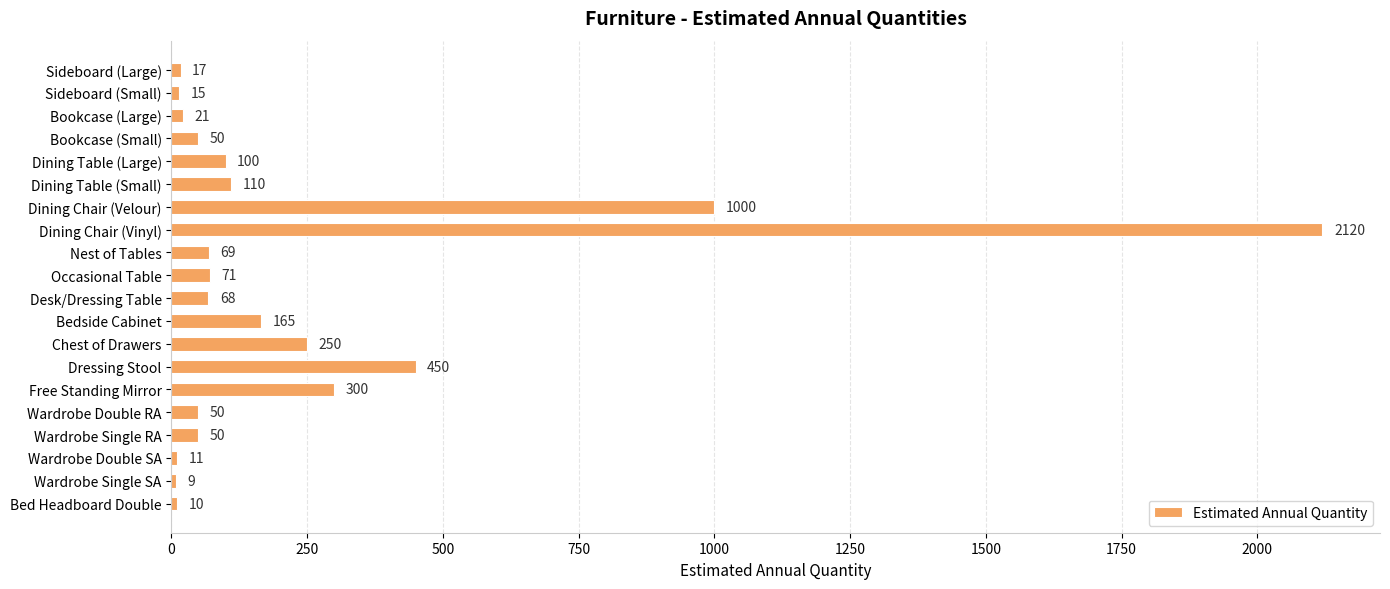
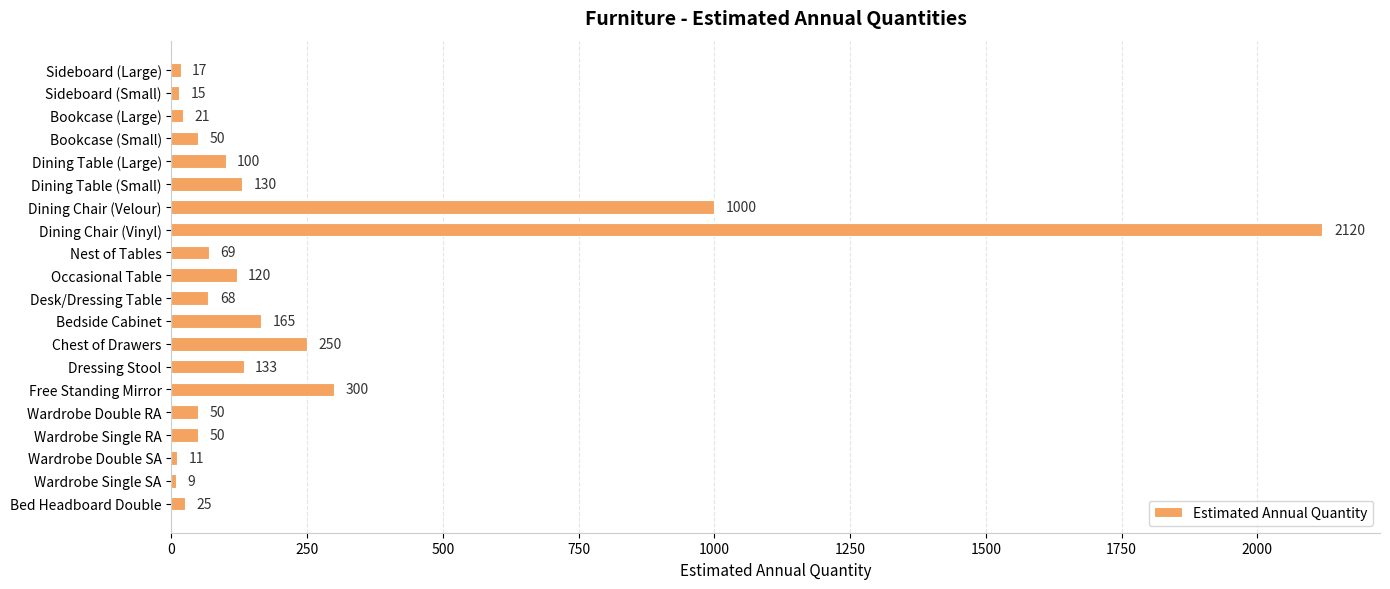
  {
    "Sideboard (Large)": 17,
    "Sideboard (Small)": 15,
    "Bookcase (Large)": 21,
    "Bookcase (Small)": 50,
    "Dining Table (Large)": 100,
-   "Dining Table (Small)": 110,
+   "Dining Table (Small)": 130,
    "Dining Chair (Velour)": 1000,
    "Dining Chair (Vinyl)": 2120,
    "Nest of Tables": 69,
-   "Occasional Table": 71,
+   "Occasional Table": 120,
    "Desk/Dressing Table": 68,
    "Bedside Cabinet": 165,
    "Chest of Drawers": 250,
-   "Dressing Stool": 450,
+   "Dressing Stool": 133,
    "Free Standing Mirror": 300,
    "Wardrobe Double RA": 50,
    "Wardrobe Single RA": 50,
    "Wardrobe Double SA": 11,
    "Wardrobe Single SA": 9,
-   "Bed Headboard Double": 10
+   "Bed Headboard Double": 25
  }
